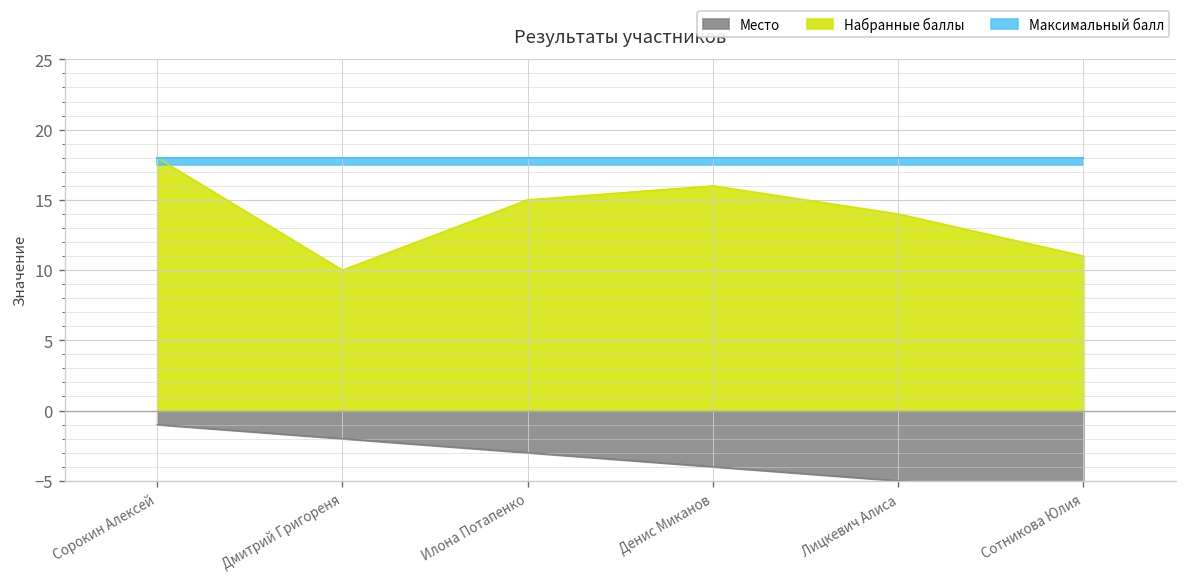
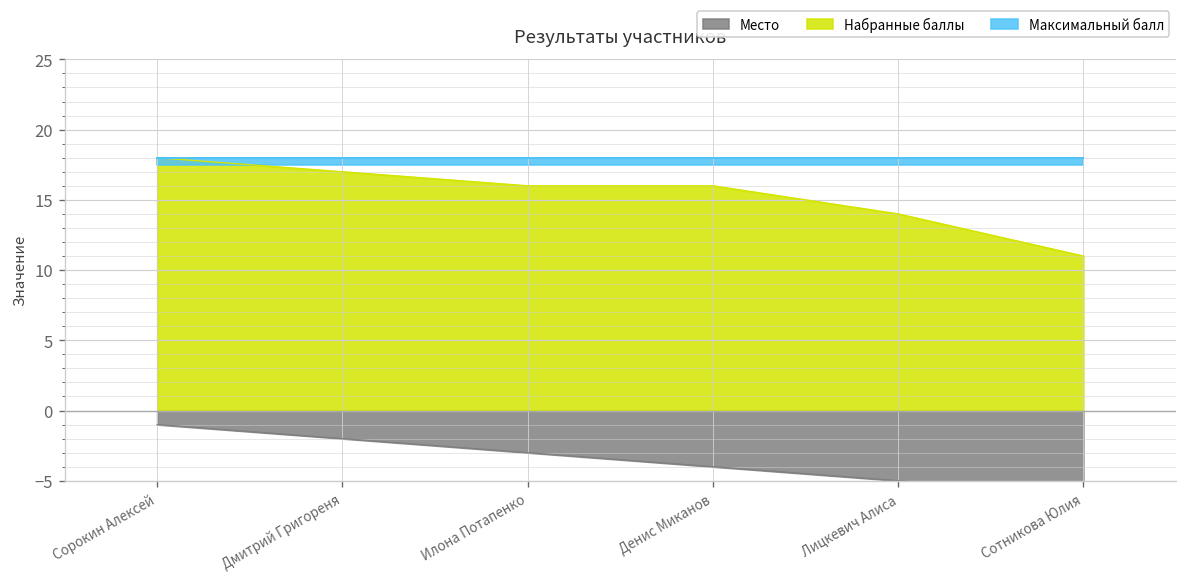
  {
    "Набранные баллы": {
-     "Дмитрий Григореня": 10,
-     "Илона Потапенко": 15,
+     "Дмитрий Григореня": 17,
+     "Илона Потапенко": 16,
      "Денис Миканов": 16,
      "Лицкевич Алиса": 14,
      "Сотникова Юлия": 11
    },
    "Максимальный балл": {
      "Дмитрий Григореня": 18,
      "Илона Потапенко": 18,
      "Денис Миканов": 18,
      "Лицкевич Алиса": 18,
      "Сотникова Юлия": 18
    }
  }
